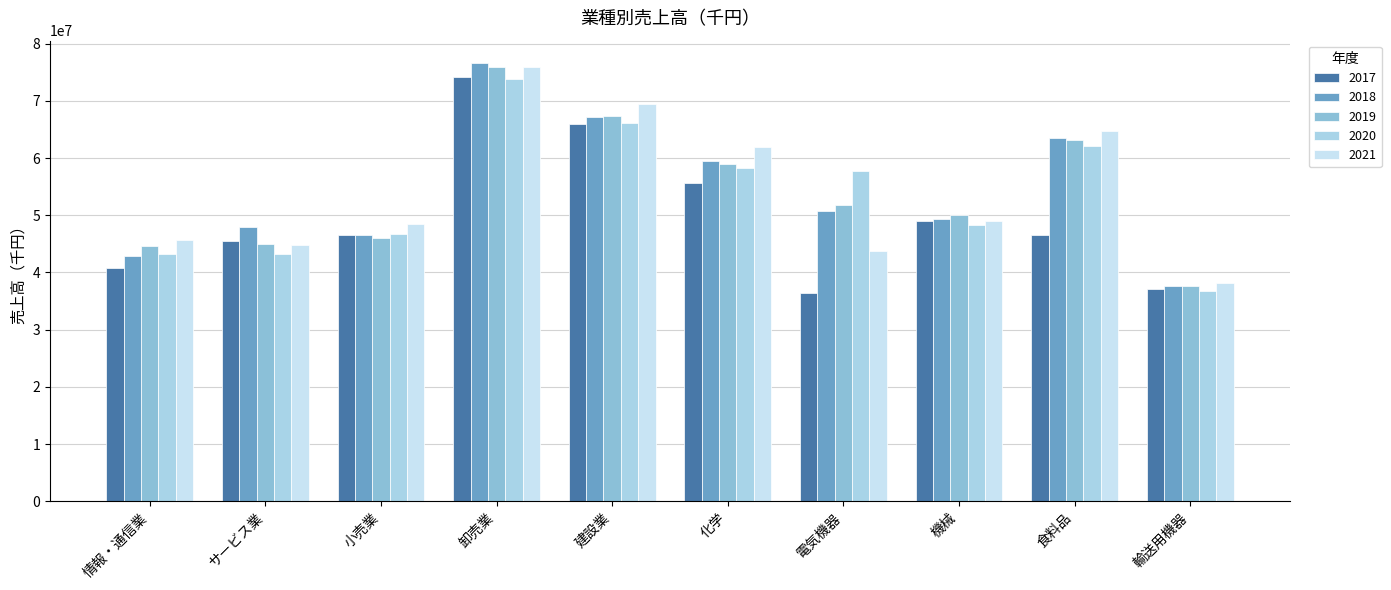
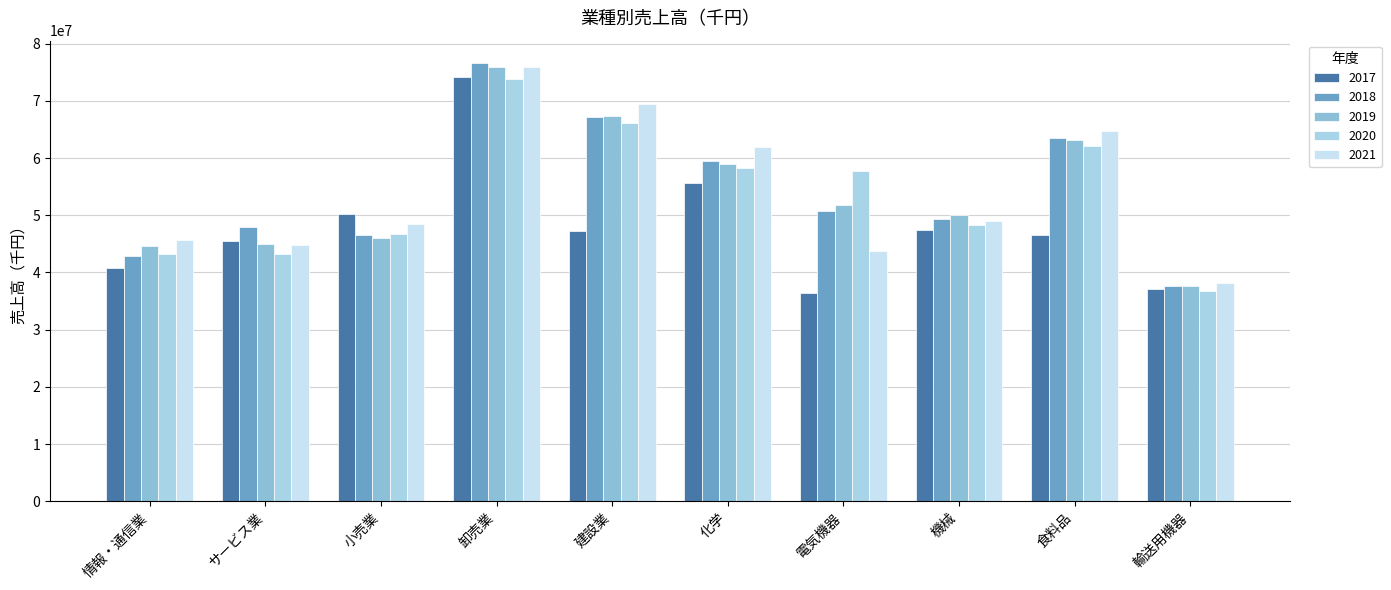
  {
    "2017": {
      "情報・通信業": 41000000,
      "サービス業": 45000000,
-     "小売業": 47000000,
+     "小売業": 50000000,
      "卸売業": 74000000,
-     "建設業": 66000000,
+     "建設業": 47000000,
      "化学": 56000000,
      "電気機器": 36000000,
-     "機械": 49000000,
+     "機械": 47000000,
      "食料品": 47000000,
      "輸送用機器": 37000000
    }
  }
